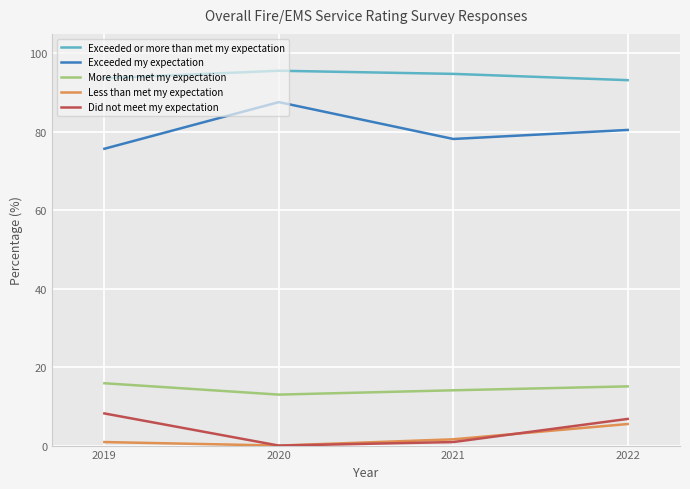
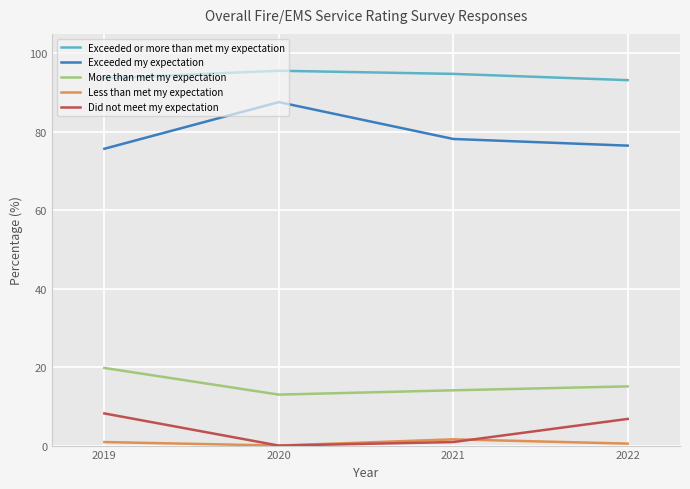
  {
    "Exceeded or more than met my expectation": {
      "2021": 95,
      "2022": 93
    },
    "Exceeded my expectation": {
      "2019": 76,
      "2021": 78,
-     "2022": 81
+     "2022": 77
    },
    "More than met my expectation": {
-     "2019": 16,
+     "2019": 20,
      "2020": 13,
      "2021": 14,
      "2022": 15
    },
    "Less than met my expectation": {
      "2019": 1,
      "2021": 2,
-     "2022": 6
+     "2022": 1
    },
    "Did not meet my expectation": {
      "2019": 8,
      "2021": 1,
      "2022": 7
    }
  }
